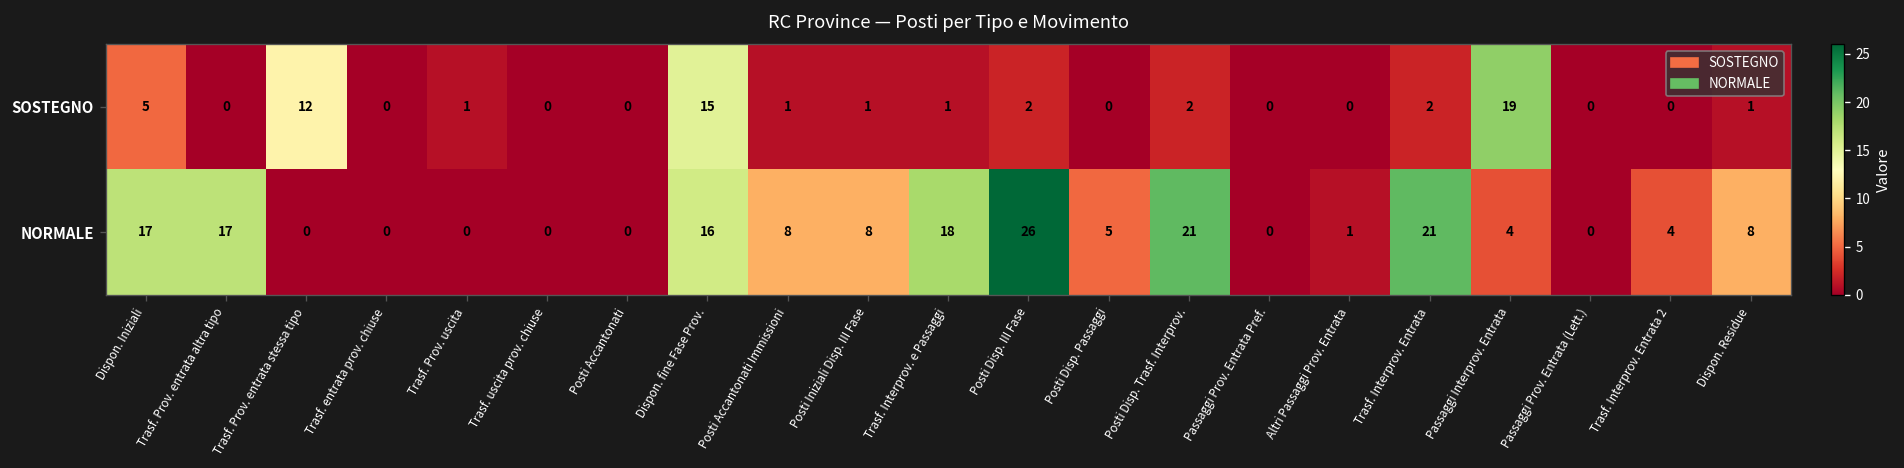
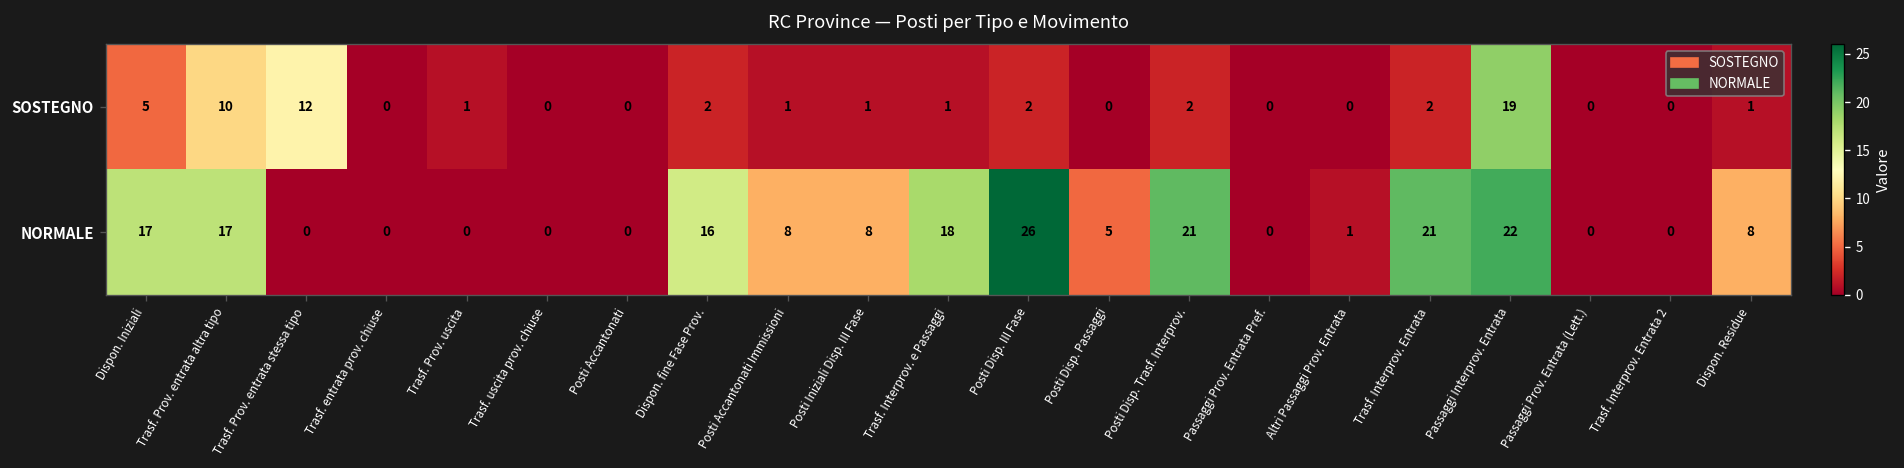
  {
    "SOSTEGNO": {
      "Dispon. Iniziali": 5,
-     "Trasf. Prov. entrata altra tipo": 0,
+     "Trasf. Prov. entrata altra tipo": 10,
      "Trasf. Prov. entrata stessa tipo": 12,
      "Trasf. entrata prov. chiuse": 0,
      "Trasf. Prov. uscita": 1,
      "Trasf. uscita prov. chiuse": 0,
      "Posti Accantonati": 0,
-     "Dispon. fine Fase Prov.": 15,
+     "Dispon. fine Fase Prov.": 2,
      "Posti Accantonati Immissioni": 1,
      "Posti Iniziali Disp. III Fase": 1,
      "Trasf. Interprov. e Passaggi": 1,
      "Posti Disp. III Fase": 2,
      "Posti Disp. Passaggi": 0,
      "Posti Disp. Trasf. Interprov.": 2,
      "Passaggi Prov. Entrata Pref.": 0,
      "Altri Passaggi Prov. Entrata": 0,
      "Trasf. Interprov. Entrata": 2,
      "Passaggi Interprov. Entrata": 19,
      "Passaggi Prov. Entrata (Lett.)": 0,
      "Trasf. Interprov. Entrata 2": 0,
      "Dispon. Residue": 1
    },
    "NORMALE": {
      "Dispon. Iniziali": 17,
      "Trasf. Prov. entrata altra tipo": 17,
      "Trasf. Prov. entrata stessa tipo": 0,
      "Trasf. entrata prov. chiuse": 0,
      "Trasf. Prov. uscita": 0,
      "Trasf. uscita prov. chiuse": 0,
      "Posti Accantonati": 0,
      "Dispon. fine Fase Prov.": 16,
      "Posti Accantonati Immissioni": 8,
      "Posti Iniziali Disp. III Fase": 8,
      "Trasf. Interprov. e Passaggi": 18,
      "Posti Disp. III Fase": 26,
      "Posti Disp. Passaggi": 5,
      "Posti Disp. Trasf. Interprov.": 21,
      "Passaggi Prov. Entrata Pref.": 0,
      "Altri Passaggi Prov. Entrata": 1,
      "Trasf. Interprov. Entrata": 21,
-     "Passaggi Interprov. Entrata": 4,
+     "Passaggi Interprov. Entrata": 22,
      "Passaggi Prov. Entrata (Lett.)": 0,
-     "Trasf. Interprov. Entrata 2": 4,
+     "Trasf. Interprov. Entrata 2": 0,
      "Dispon. Residue": 8
    }
  }
